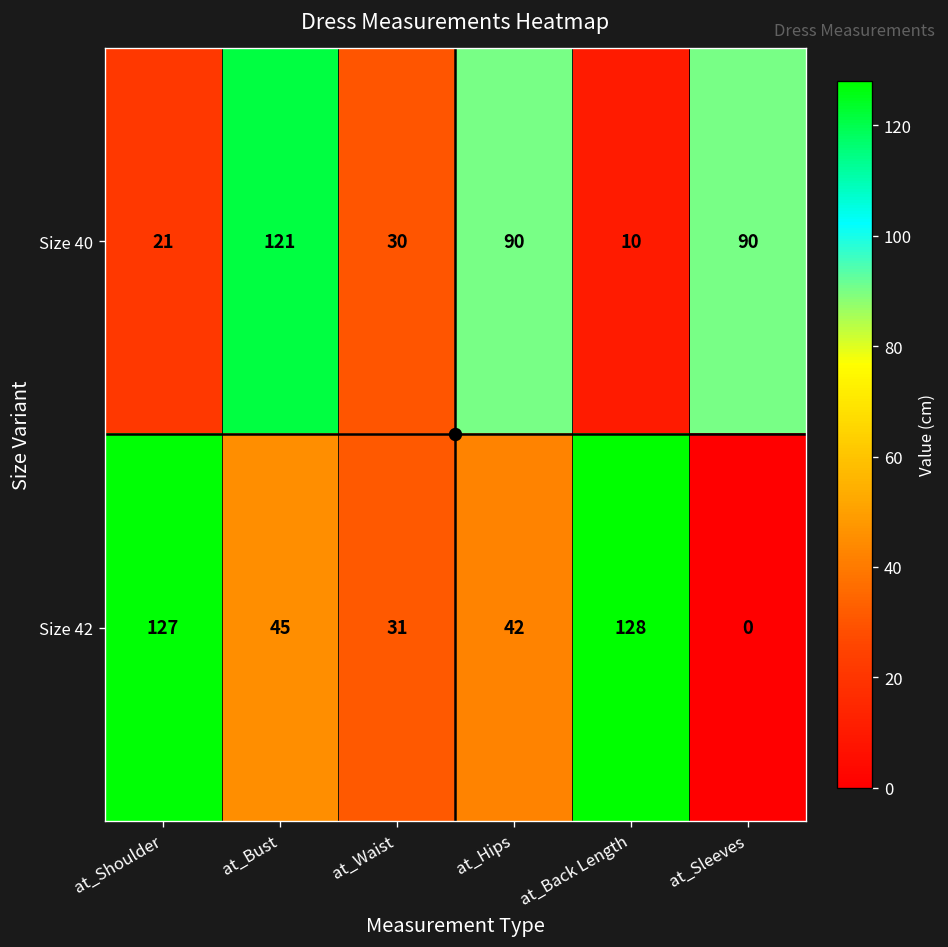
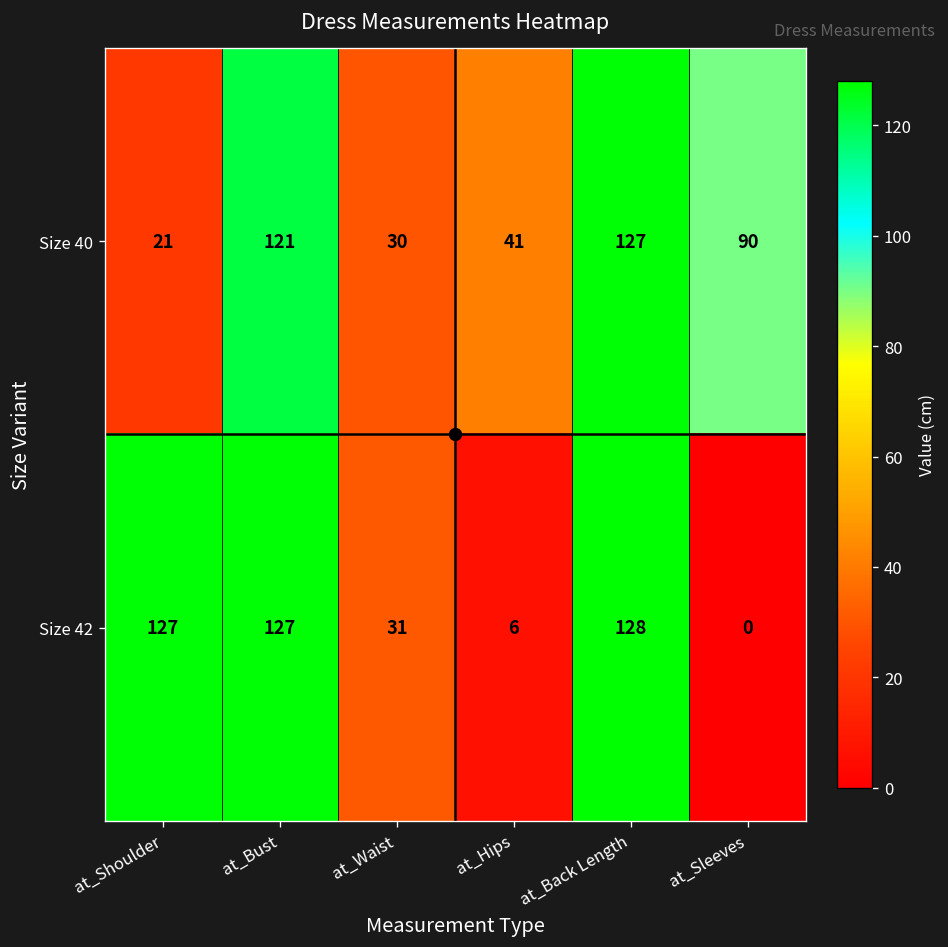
  {
    "Size 40": {
      "at_Shoulder": 21,
      "at_Bust": 121,
      "at_Waist": 30,
-     "at_Hips": 90,
-     "at_Back Length": 10,
+     "at_Hips": 41,
+     "at_Back Length": 127,
      "at_Sleeves": 90
    },
    "Size 42": {
      "at_Shoulder": 127,
-     "at_Bust": 45,
+     "at_Bust": 127,
      "at_Waist": 31,
-     "at_Hips": 42,
+     "at_Hips": 6,
      "at_Back Length": 128,
      "at_Sleeves": 0
    }
  }
